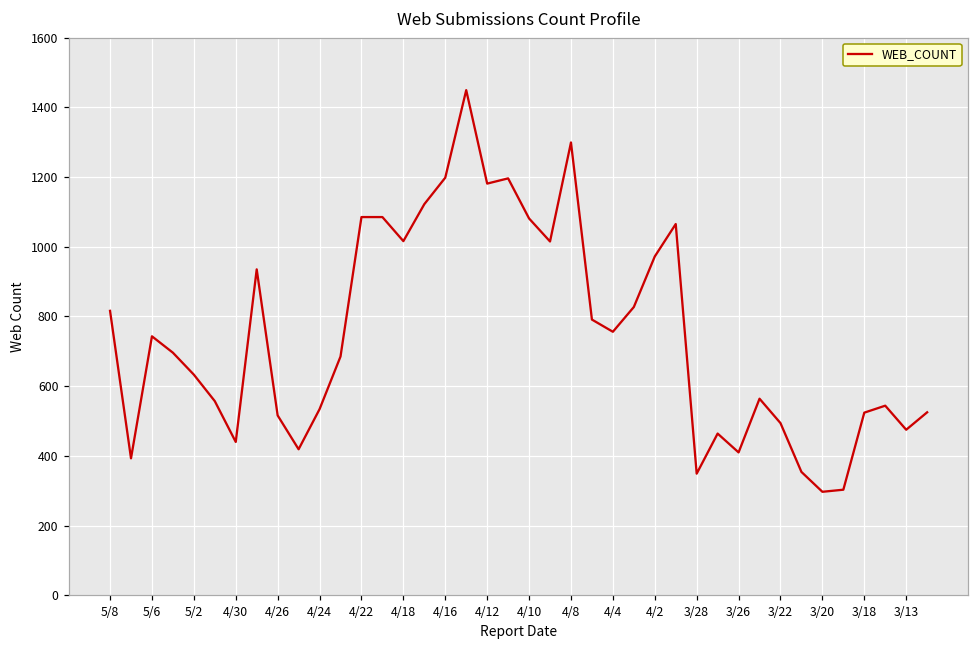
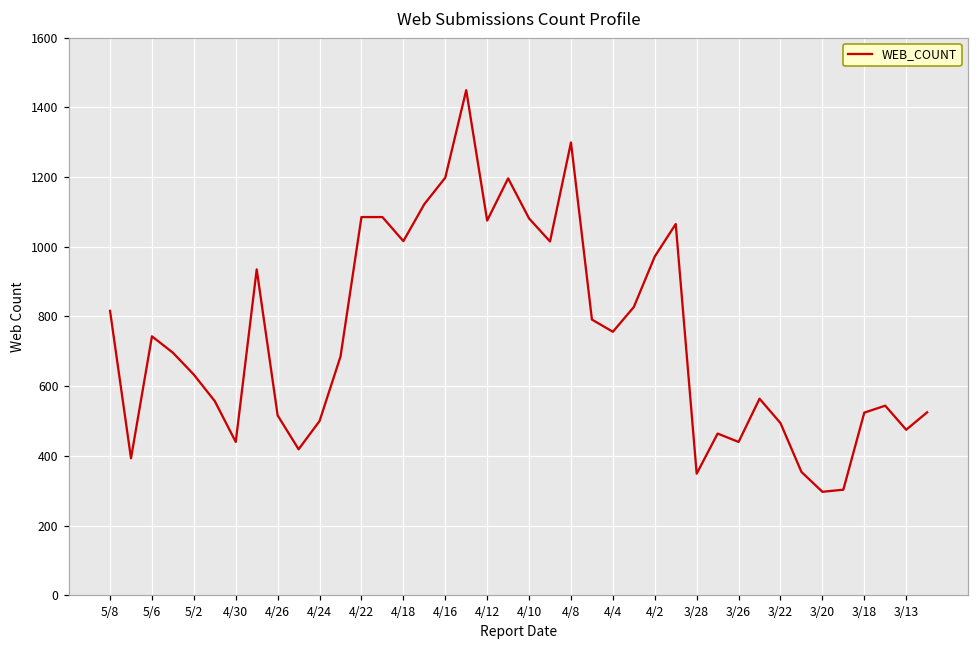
  {
    "5/8": 820,
    "5/6": 740,
    "5/2": 630,
    "4/30": 440,
    "4/26": 520,
-   "4/24": 530,
+   "4/24": 500,
    "4/22": 1090,
    "4/18": 1020,
    "4/16": 1200,
-   "4/12": 1180,
+   "4/12": 1080,
    "4/10": 1080,
    "4/8": 1300,
    "4/4": 760,
    "4/2": 970,
    "3/28": 350,
-   "3/26": 410,
+   "3/26": 440,
    "3/22": 490,
    "3/20": 300,
    "3/18": 520,
    "3/13": 480
  }
